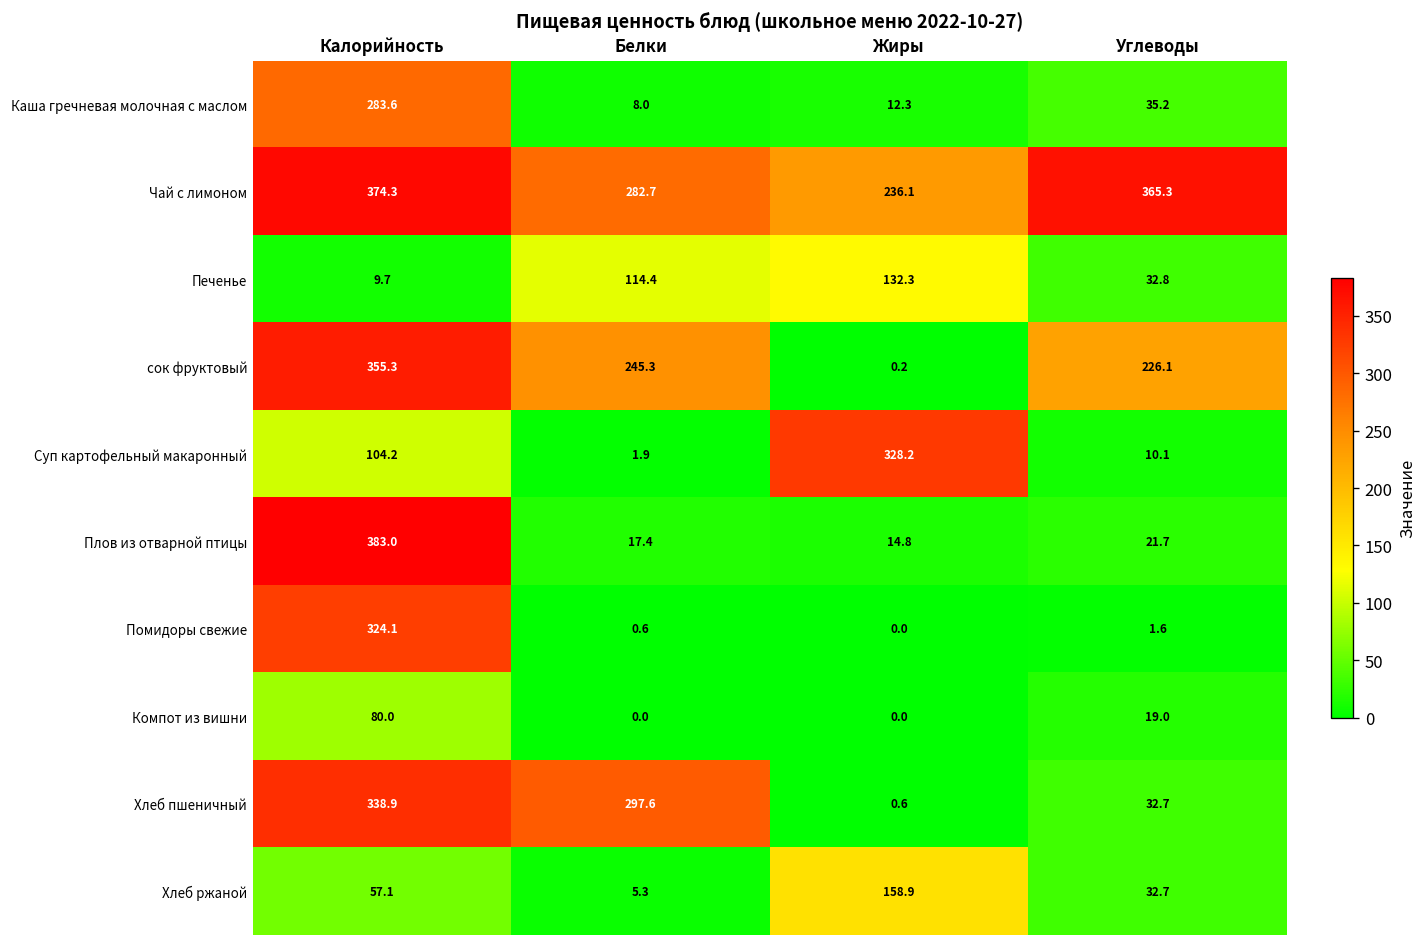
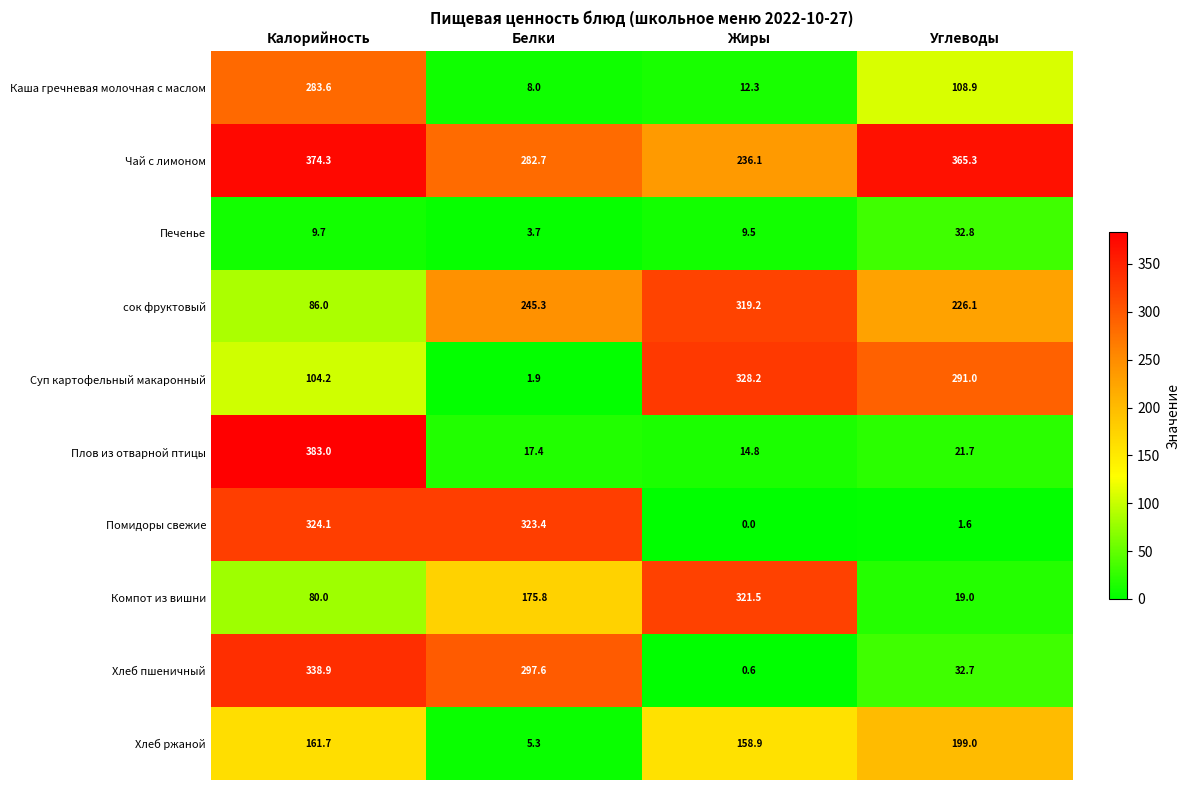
  {
    "Каша гречневая молочная с маслом": {
      "Калорийность": 283.6,
      "Белки": 8.0,
      "Жиры": 12.3,
-     "Углеводы": 35.2
+     "Углеводы": 108.9
    },
    "Чай с лимоном": {
      "Калорийность": 374.3,
      "Белки": 282.7,
      "Жиры": 236.1,
      "Углеводы": 365.3
    },
    "Печенье": {
      "Калорийность": 9.7,
-     "Белки": 114.4,
-     "Жиры": 132.3,
+     "Белки": 3.7,
+     "Жиры": 9.5,
      "Углеводы": 32.8
    },
    "сок фруктовый": {
-     "Калорийность": 355.3,
+     "Калорийность": 86.0,
      "Белки": 245.3,
-     "Жиры": 0.2,
+     "Жиры": 319.2,
      "Углеводы": 226.1
    },
    "Суп картофельный макаронный": {
      "Калорийность": 104.2,
      "Белки": 1.9,
      "Жиры": 328.2,
-     "Углеводы": 10.1
+     "Углеводы": 291.0
    },
    "Плов из отварной птицы": {
      "Калорийность": 383.0,
      "Белки": 17.4,
      "Жиры": 14.8,
      "Углеводы": 21.7
    },
    "Помидоры свежие": {
      "Калорийность": 324.1,
-     "Белки": 0.6,
+     "Белки": 323.4,
      "Жиры": 0.0,
      "Углеводы": 1.6
    },
    "Компот из вишни": {
      "Калорийность": 80.0,
-     "Белки": 0.0,
-     "Жиры": 0.0,
+     "Белки": 175.8,
+     "Жиры": 321.5,
      "Углеводы": 19.0
    },
    "Хлеб пшеничный": {
      "Калорийность": 338.9,
      "Белки": 297.6,
      "Жиры": 0.6,
      "Углеводы": 32.7
    },
    "Хлеб ржаной": {
-     "Калорийность": 57.1,
+     "Калорийность": 161.7,
      "Белки": 5.3,
      "Жиры": 158.9,
-     "Углеводы": 32.7
+     "Углеводы": 199.0
    }
  }
